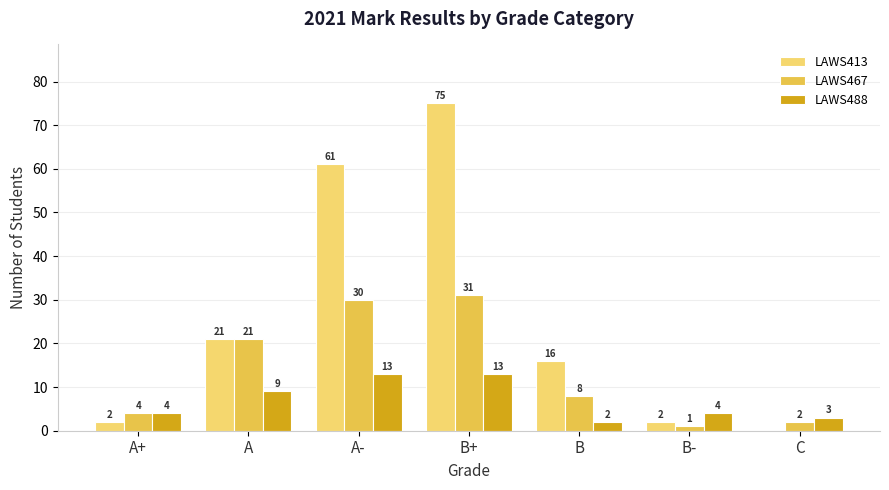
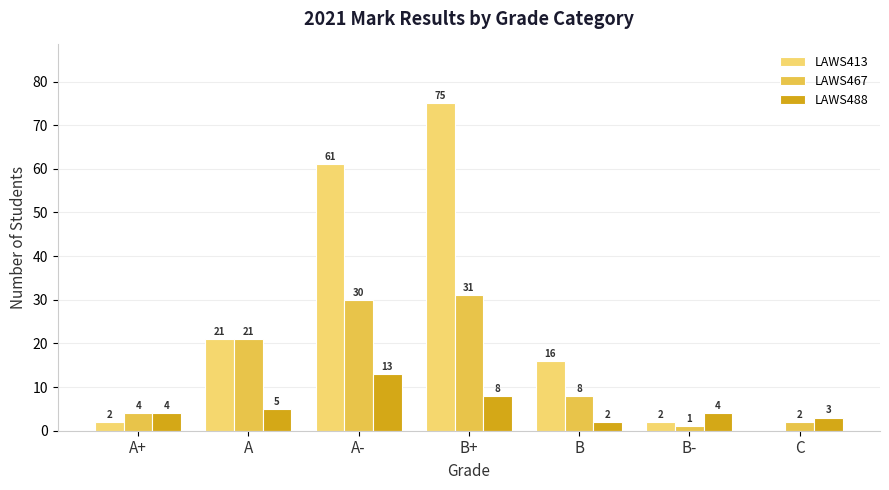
  {
    "LAWS488": {
      "A+": 4,
-     "A": 9,
+     "A": 5,
      "A-": 13,
-     "B+": 13,
+     "B+": 8,
      "B": 2,
      "B-": 4,
      "C": 3
    }
  }
